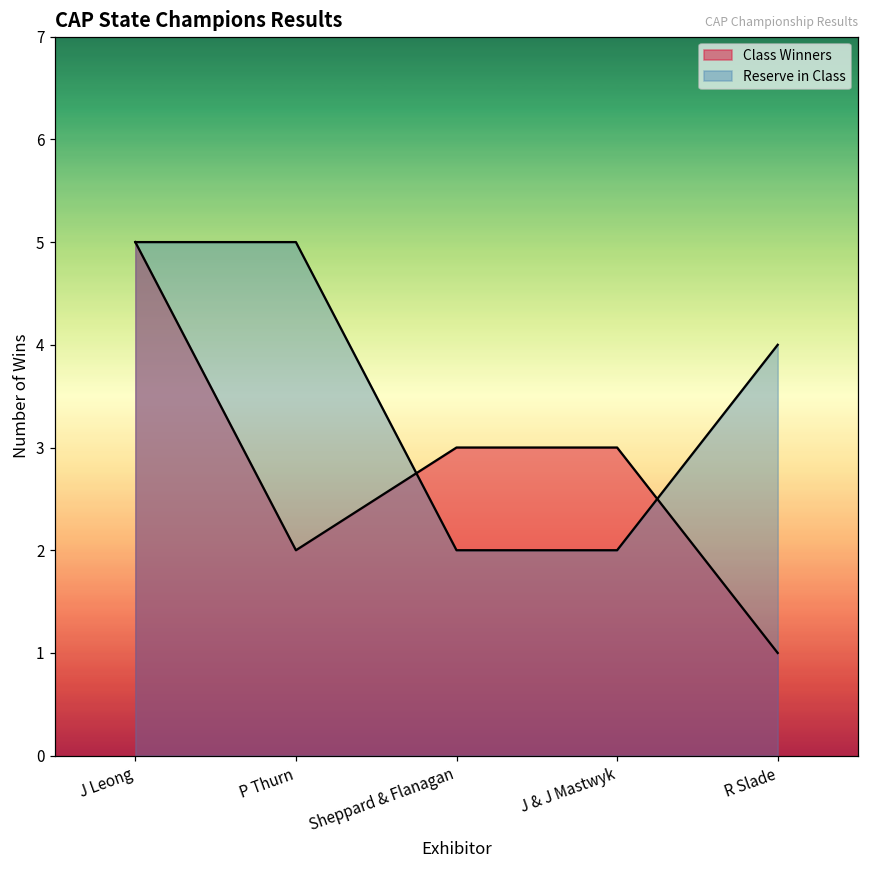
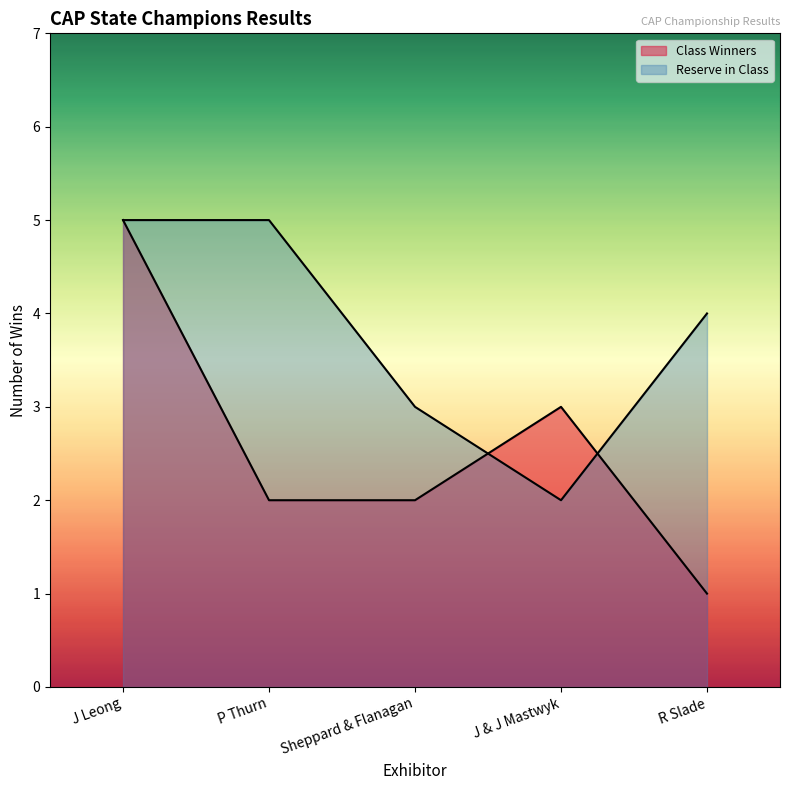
  {
    "Class Winners": {
      "P Thurn": 2,
-     "Sheppard & Flanagan": 3,
+     "Sheppard & Flanagan": 2,
      "J & J Mastwyk": 3,
      "R Slade": 1
    },
    "Reserve in Class": {
      "P Thurn": 5,
-     "Sheppard & Flanagan": 2,
+     "Sheppard & Flanagan": 3,
      "J & J Mastwyk": 2,
      "R Slade": 4
    }
  }
